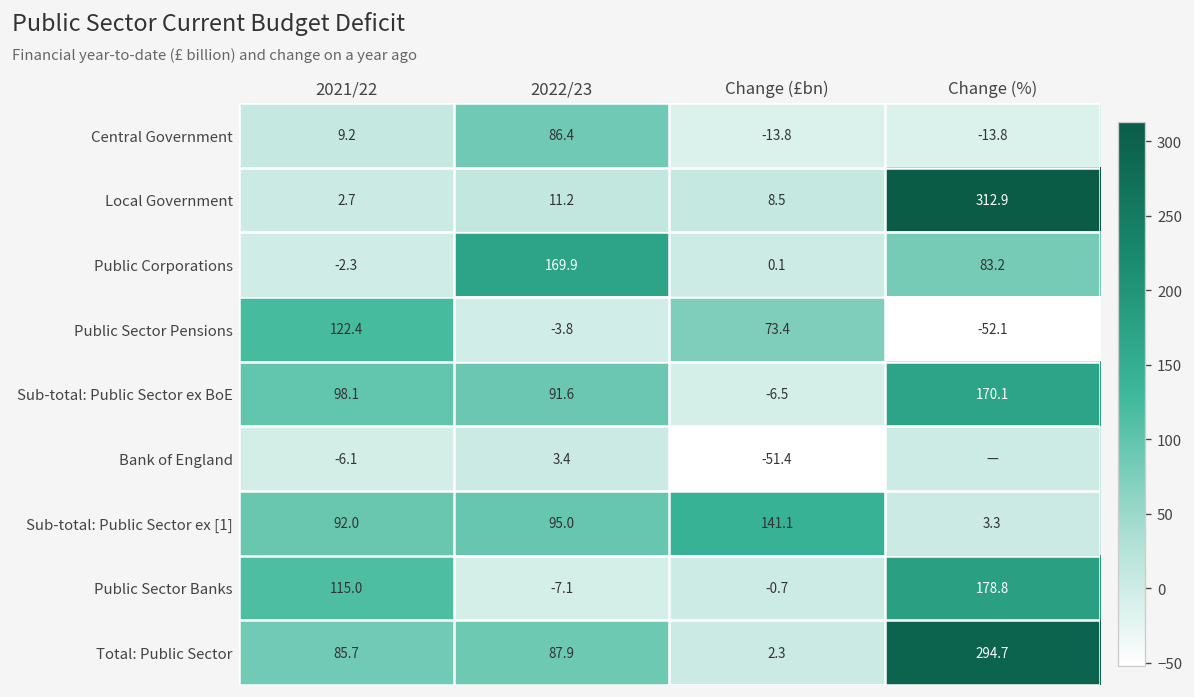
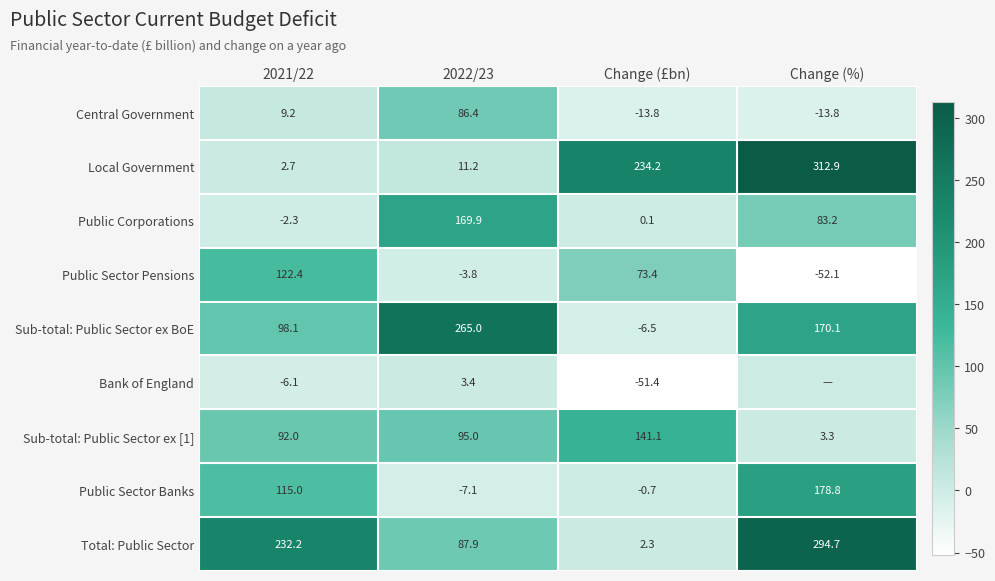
  {
    "Central Government": {
      "2021/22": 9.2,
      "2022/23": 86.4,
      "Change (£bn)": -13.8,
      "Change (%)": -13.8
    },
    "Local Government": {
      "2021/22": 2.7,
      "2022/23": 11.2,
-     "Change (£bn)": 8.5,
+     "Change (£bn)": 234.2,
      "Change (%)": 312.9
    },
    "Public Corporations": {
      "2021/22": -2.3,
      "2022/23": 169.9,
      "Change (£bn)": 0.1,
      "Change (%)": 83.2
    },
    "Public Sector Pensions": {
      "2021/22": 122.4,
      "2022/23": -3.8,
      "Change (£bn)": 73.4,
      "Change (%)": -52.1
    },
    "Sub-total: Public Sector ex BoE": {
      "2021/22": 98.1,
-     "2022/23": 91.6,
+     "2022/23": 265.0,
      "Change (£bn)": -6.5,
      "Change (%)": 170.1
    },
    "Bank of England": {
      "2021/22": -6.1,
      "2022/23": 3.4,
      "Change (£bn)": -51.4
    },
    "Sub-total: Public Sector ex [1]": {
      "2021/22": 92.0,
      "2022/23": 95.0,
      "Change (£bn)": 141.1,
      "Change (%)": 3.3
    },
    "Public Sector Banks": {
      "2021/22": 115.0,
      "2022/23": -7.1,
      "Change (£bn)": -0.7,
      "Change (%)": 178.8
    },
    "Total: Public Sector": {
-     "2021/22": 85.7,
+     "2021/22": 232.2,
      "2022/23": 87.9,
      "Change (£bn)": 2.3,
      "Change (%)": 294.7
    }
  }
